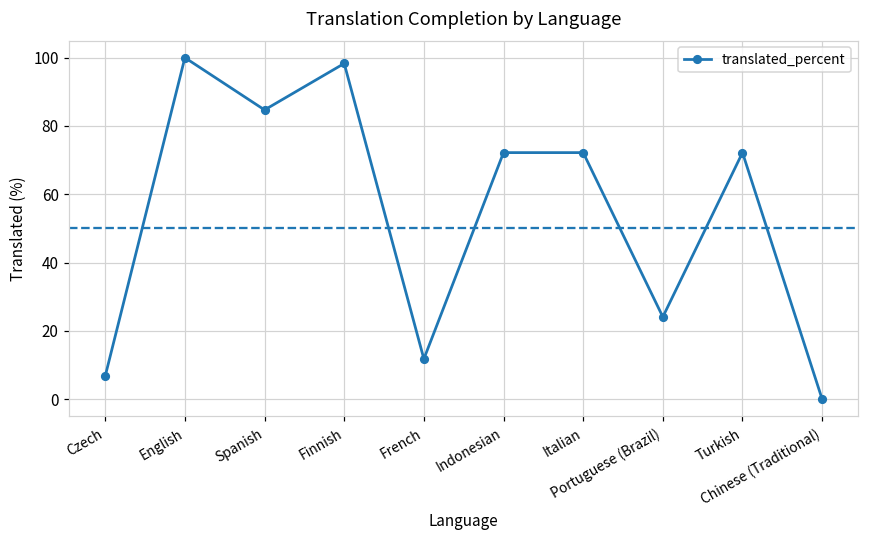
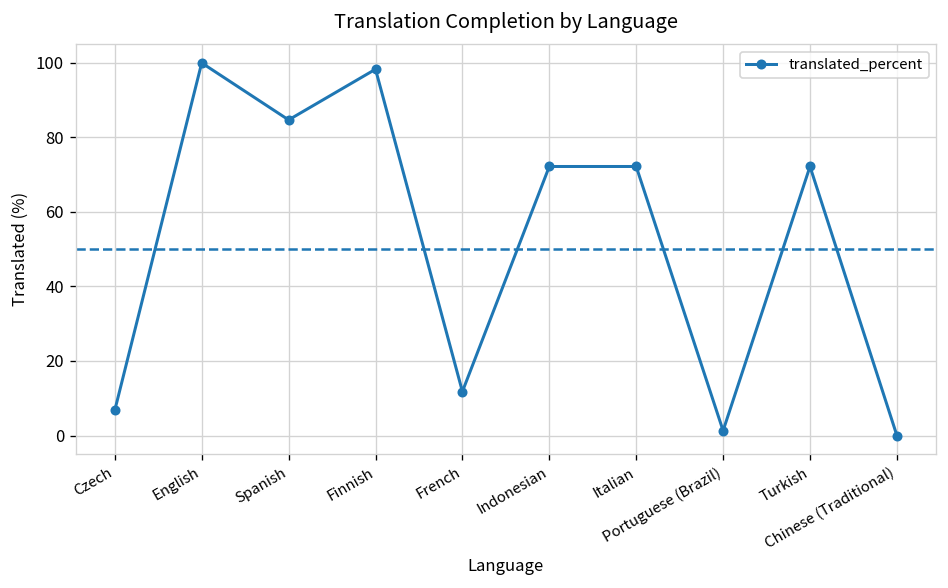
  {
    "Czech": 7,
    "English": 100,
    "Spanish": 85,
    "Finnish": 98,
    "French": 12,
    "Indonesian": 72,
    "Italian": 72,
-   "Portuguese (Brazil)": 24,
+   "Portuguese (Brazil)": 1,
    "Turkish": 72,
    "Chinese (Traditional)": 0
  }
